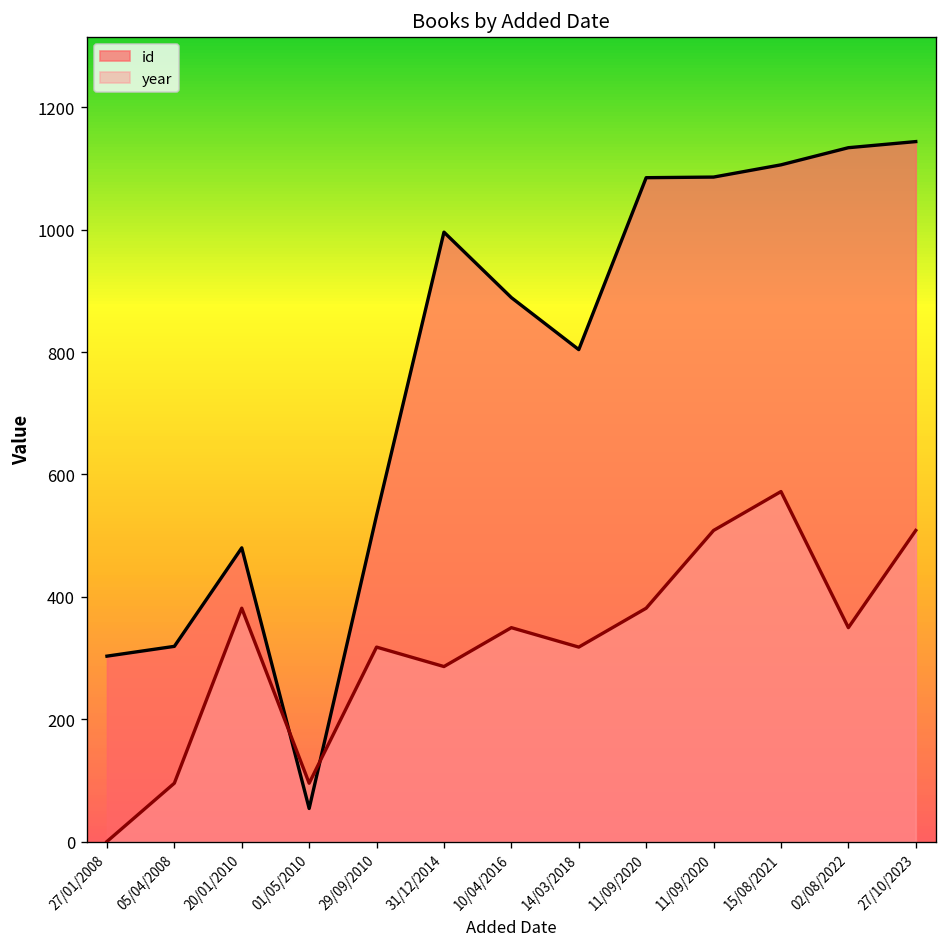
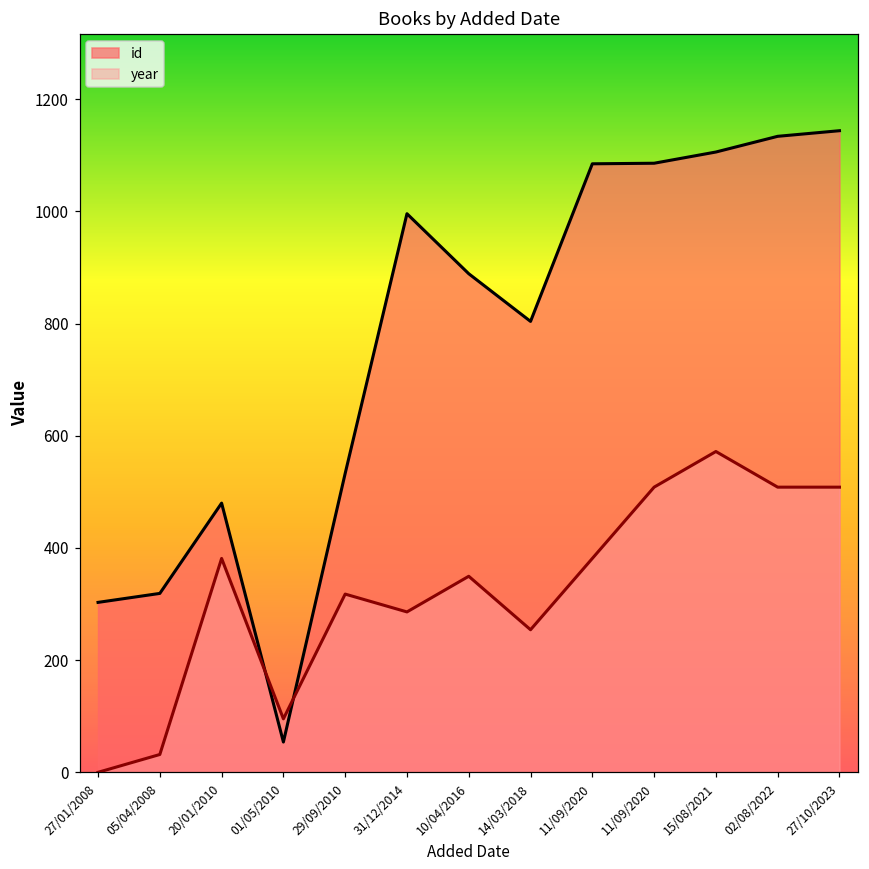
  {
    "id": {
      "27/01/2008": 300,
      "05/04/2008": 320,
      "20/01/2010": 480,
      "01/05/2010": 50,
      "29/09/2010": 530,
      "31/12/2014": 1000,
      "10/04/2016": 890,
      "14/03/2018": 800,
      "15/08/2021": 1110,
      "02/08/2022": 1130,
      "27/10/2023": 1140
    },
    "year": {
      "27/01/2008": 0,
-     "05/04/2008": 100,
+     "05/04/2008": 30,
      "20/01/2010": 380,
      "01/05/2010": 100,
      "29/09/2010": 320,
      "31/12/2014": 290,
      "10/04/2016": 350,
-     "14/03/2018": 320,
+     "14/03/2018": 250,
      "15/08/2021": 570,
-     "02/08/2022": 350,
+     "02/08/2022": 510,
      "27/10/2023": 510
    }
  }
